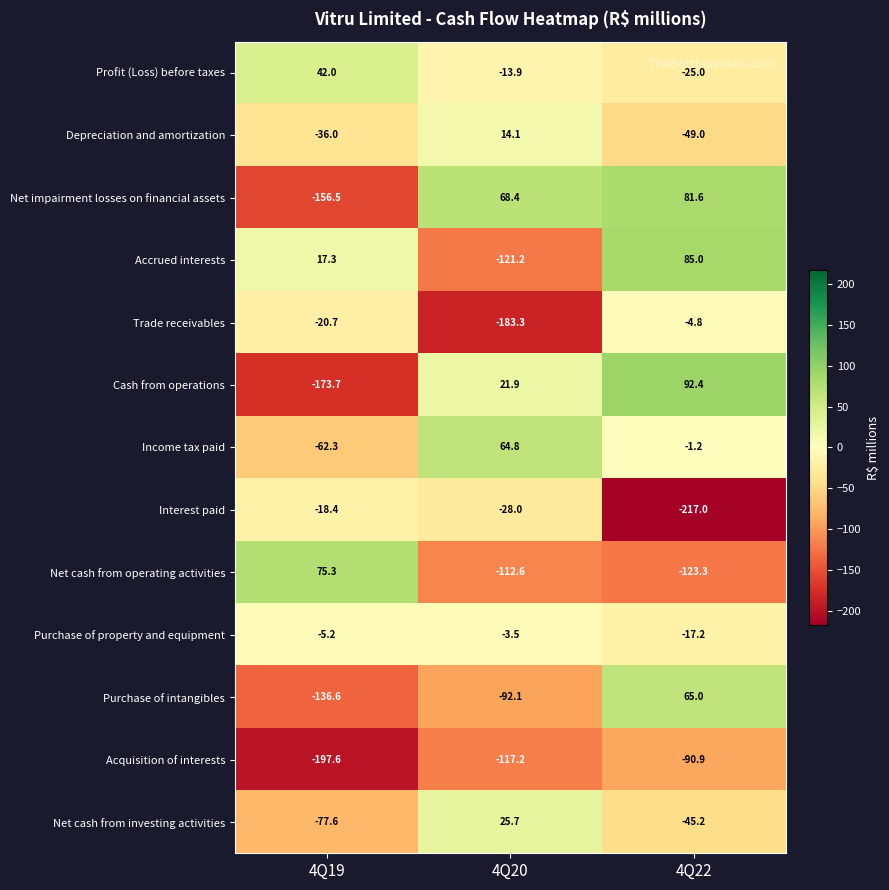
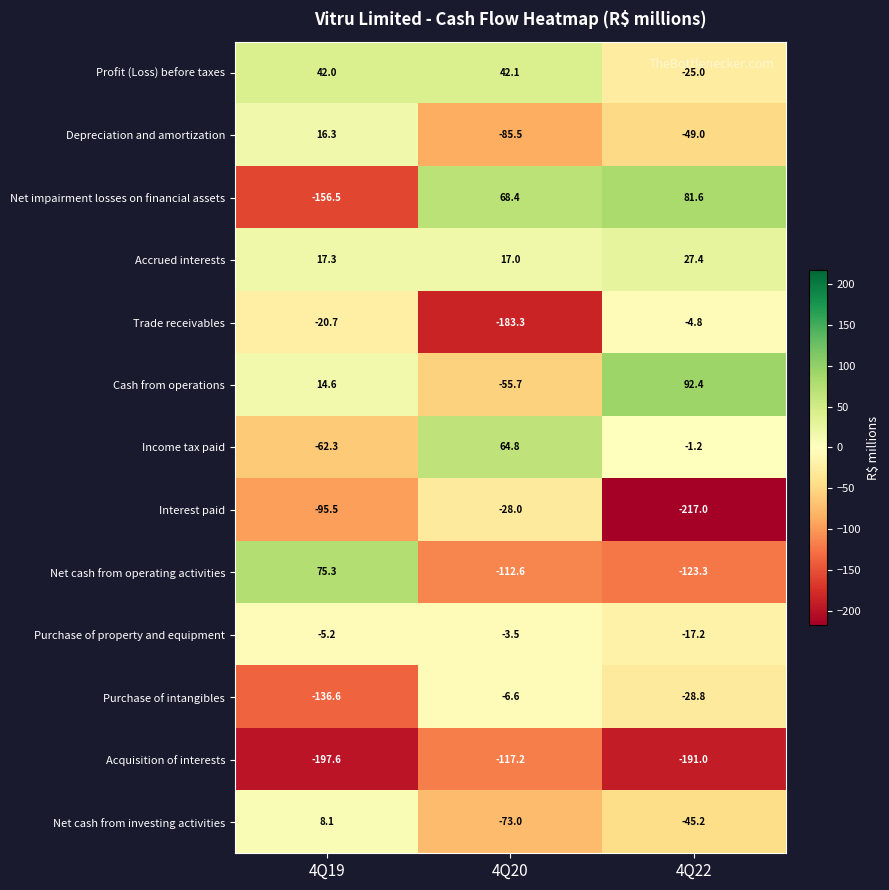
  {
    "Profit (Loss) before taxes": {
      "4Q19": 42.0,
-     "4Q20": -13.9
+     "4Q20": 42.1
    },
    "Depreciation and amortization": {
-     "4Q19": -36.0,
-     "4Q20": 14.1,
+     "4Q19": 16.3,
+     "4Q20": -85.5,
      "4Q22": -49.0
    },
    "Net impairment losses on financial assets": {
      "4Q19": -156.5,
      "4Q20": 68.4,
      "4Q22": 81.6
    },
    "Accrued interests": {
      "4Q19": 17.3,
-     "4Q20": -121.2,
-     "4Q22": 85.0
+     "4Q20": 17.0,
+     "4Q22": 27.4
    },
    "Trade receivables": {
      "4Q19": -20.7,
      "4Q20": -183.3,
      "4Q22": -4.8
    },
    "Cash from operations": {
-     "4Q19": -173.7,
-     "4Q20": 21.9,
+     "4Q19": 14.6,
+     "4Q20": -55.7,
      "4Q22": 92.4
    },
    "Income tax paid": {
      "4Q19": -62.3,
      "4Q20": 64.8,
      "4Q22": -1.2
    },
    "Interest paid": {
-     "4Q19": -18.4,
+     "4Q19": -95.5,
      "4Q20": -28.0,
      "4Q22": -217.0
    },
    "Net cash from operating activities": {
      "4Q19": 75.3,
      "4Q20": -112.6,
      "4Q22": -123.3
    },
    "Purchase of property and equipment": {
      "4Q19": -5.2,
      "4Q20": -3.5,
      "4Q22": -17.2
    },
    "Purchase of intangibles": {
      "4Q19": -136.6,
-     "4Q20": -92.1,
-     "4Q22": 65.0
+     "4Q20": -6.6,
+     "4Q22": -28.8
    },
    "Acquisition of interests": {
      "4Q19": -197.6,
      "4Q20": -117.2,
-     "4Q22": -90.9
+     "4Q22": -191.0
    },
    "Net cash from investing activities": {
-     "4Q19": -77.6,
-     "4Q20": 25.7,
+     "4Q19": 8.1,
+     "4Q20": -73.0,
      "4Q22": -45.2
    }
  }
